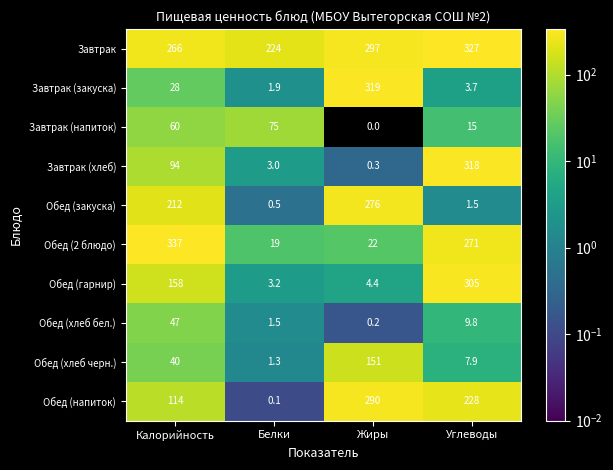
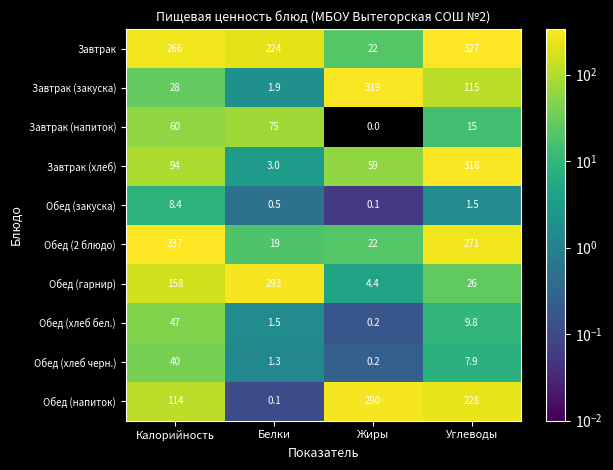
  {
    "Завтрак": {
      "Калорийность": 266,
      "Белки": 224,
-     "Жиры": 297,
+     "Жиры": 22,
      "Углеводы": 327
    },
    "Завтрак (закуска)": {
      "Калорийность": 28,
      "Белки": 1.9,
      "Жиры": 319,
-     "Углеводы": 3.7
+     "Углеводы": 115
    },
    "Завтрак (напиток)": {
      "Калорийность": 60,
      "Белки": 75,
      "Жиры": 0.0,
      "Углеводы": 15
    },
    "Завтрак (хлеб)": {
      "Калорийность": 94,
      "Белки": 3.0,
-     "Жиры": 0.3,
+     "Жиры": 59,
      "Углеводы": 318
    },
    "Обед (закуска)": {
-     "Калорийность": 212,
+     "Калорийность": 8.4,
      "Белки": 0.5,
-     "Жиры": 276,
+     "Жиры": 0.1,
      "Углеводы": 1.5
    },
    "Обед (2 блюдо)": {
      "Калорийность": 337,
      "Белки": 19,
      "Жиры": 22,
      "Углеводы": 271
    },
    "Обед (гарнир)": {
      "Калорийность": 158,
-     "Белки": 3.2,
+     "Белки": 293,
      "Жиры": 4.4,
-     "Углеводы": 305
+     "Углеводы": 26
    },
    "Обед (хлеб бел.)": {
      "Калорийность": 47,
      "Белки": 1.5,
      "Жиры": 0.2,
      "Углеводы": 9.8
    },
    "Обед (хлеб черн.)": {
      "Калорийность": 40,
      "Белки": 1.3,
-     "Жиры": 151,
+     "Жиры": 0.2,
      "Углеводы": 7.9
    },
    "Обед (напиток)": {
      "Калорийность": 114,
      "Белки": 0.1,
      "Жиры": 290,
      "Углеводы": 228
    }
  }
